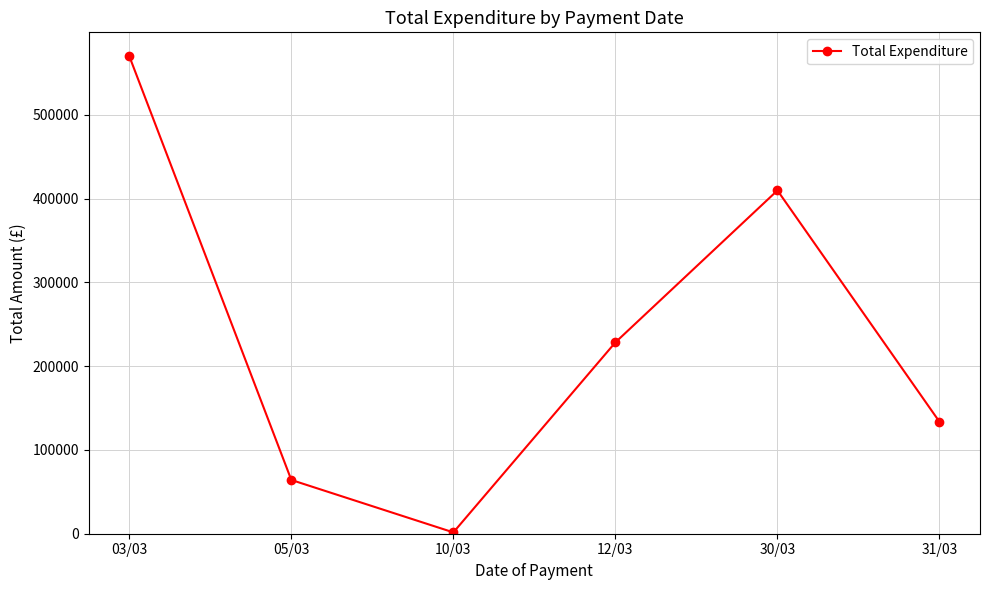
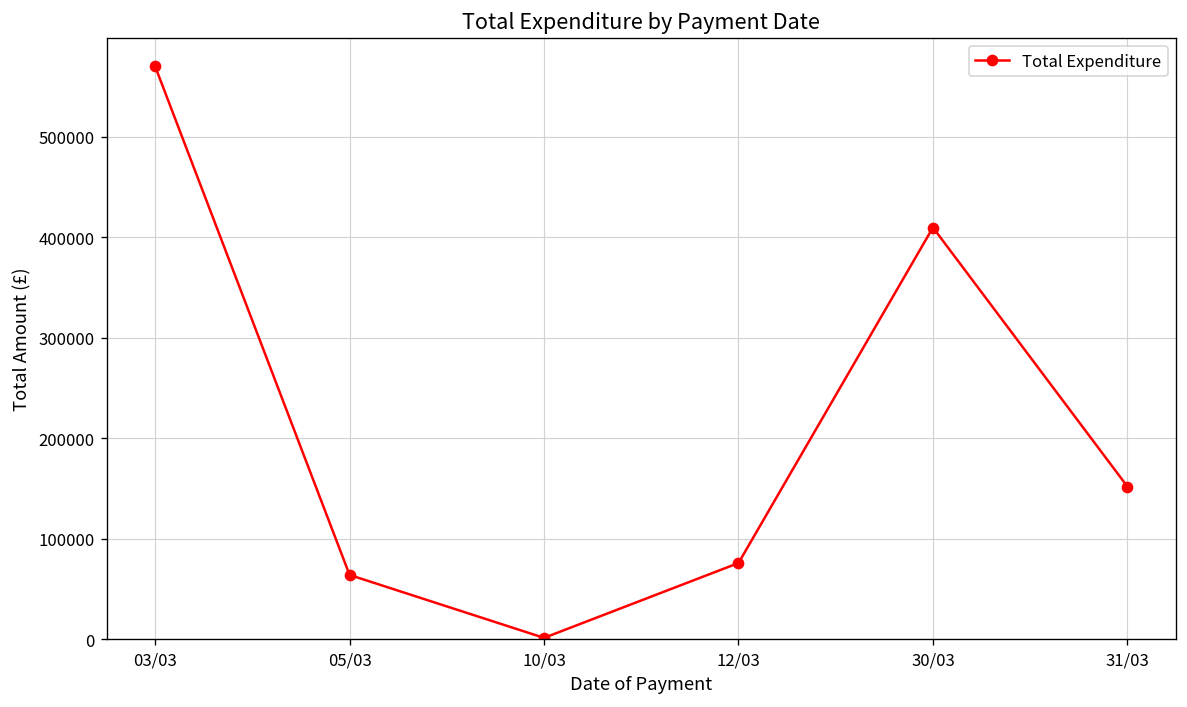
  {
    "03/03": 570000,
    "05/03": 60000,
    "10/03": 0,
-   "12/03": 230000,
+   "12/03": 80000,
    "30/03": 410000,
-   "31/03": 130000
+   "31/03": 150000
  }
